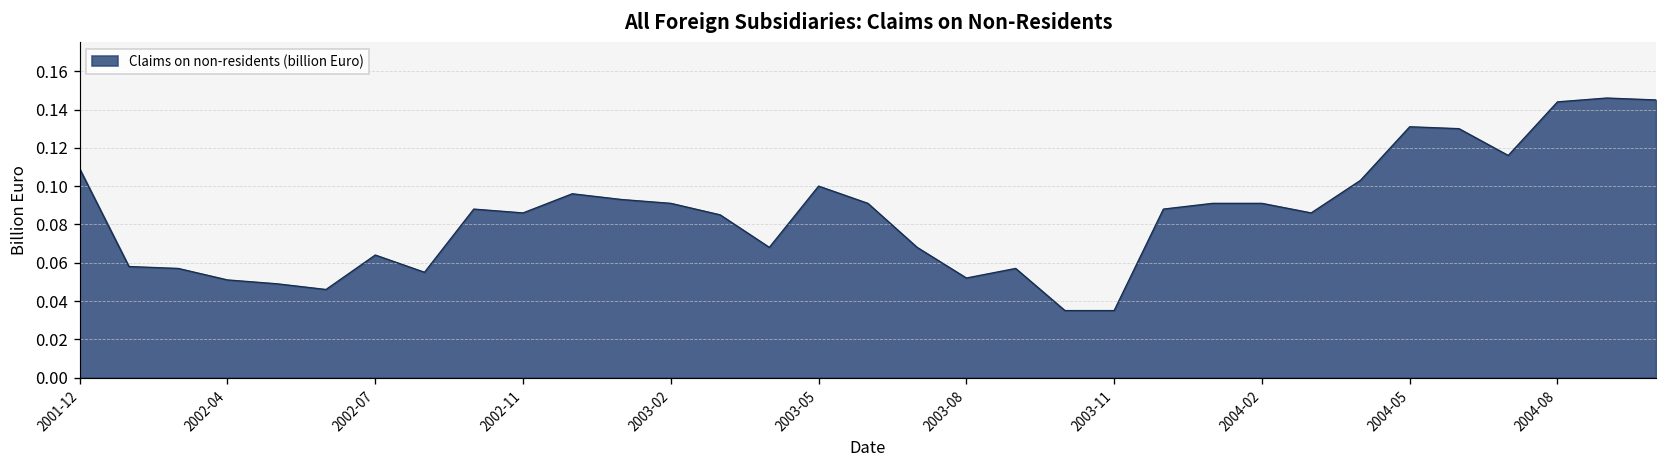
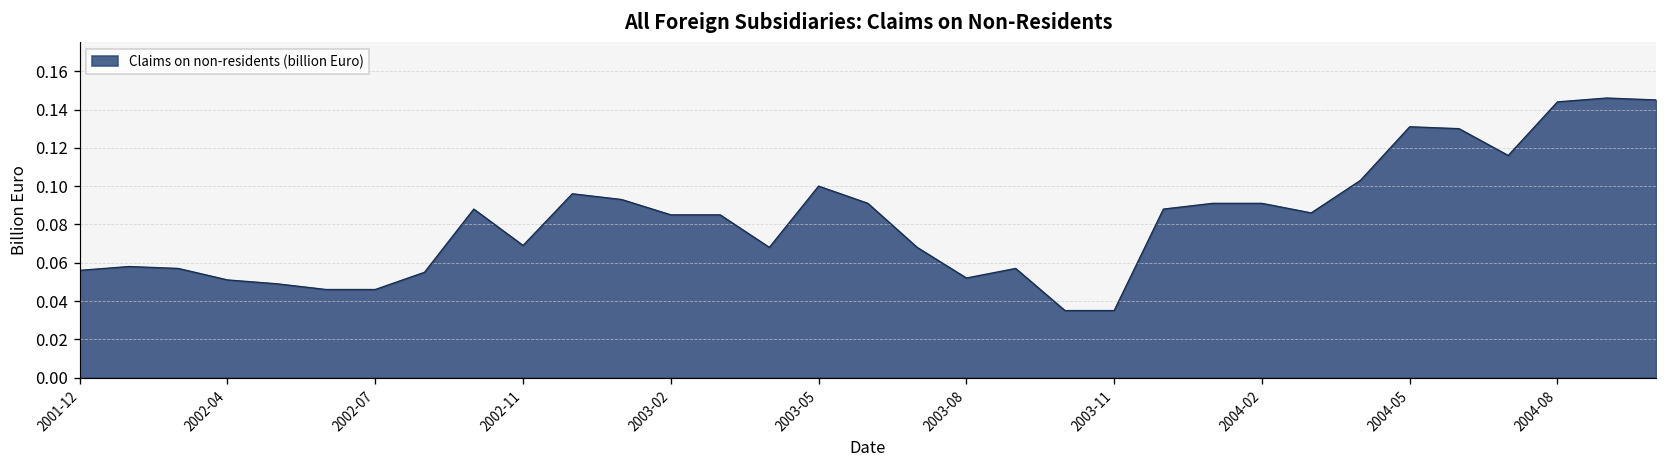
  {
-   "2001-12": 0.109,
+   "2001-12": 0.056,
    "2002-04": 0.051,
-   "2002-07": 0.064,
-   "2002-11": 0.086,
-   "2003-02": 0.091,
+   "2002-07": 0.046,
+   "2002-11": 0.069,
+   "2003-02": 0.085,
    "2003-05": 0.100,
    "2003-08": 0.052,
    "2003-11": 0.035,
    "2004-02": 0.091,
    "2004-05": 0.131,
    "2004-08": 0.144
  }
